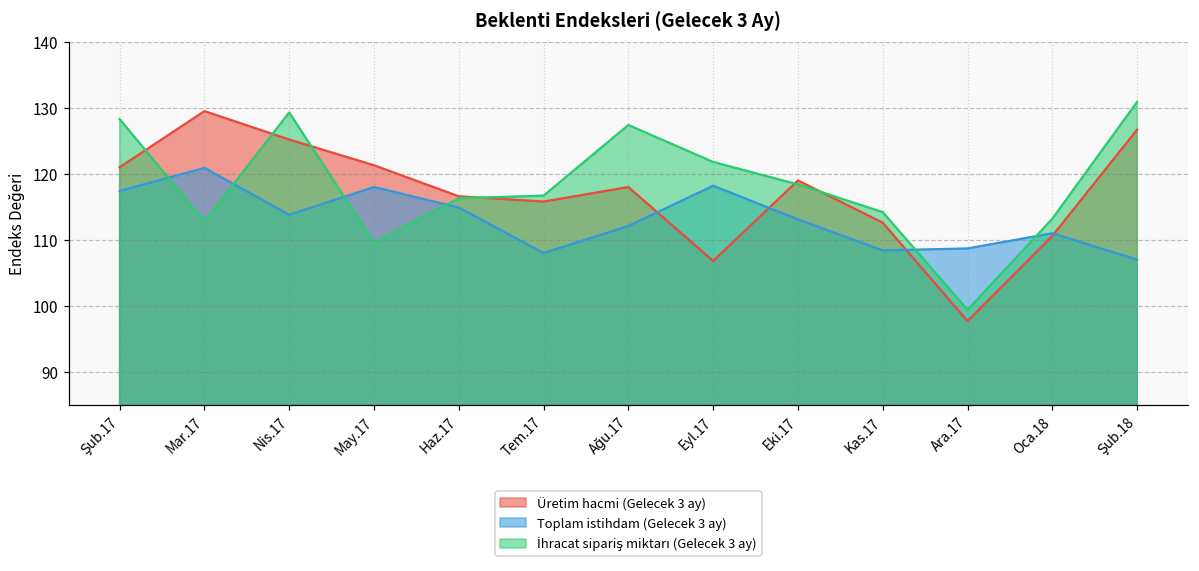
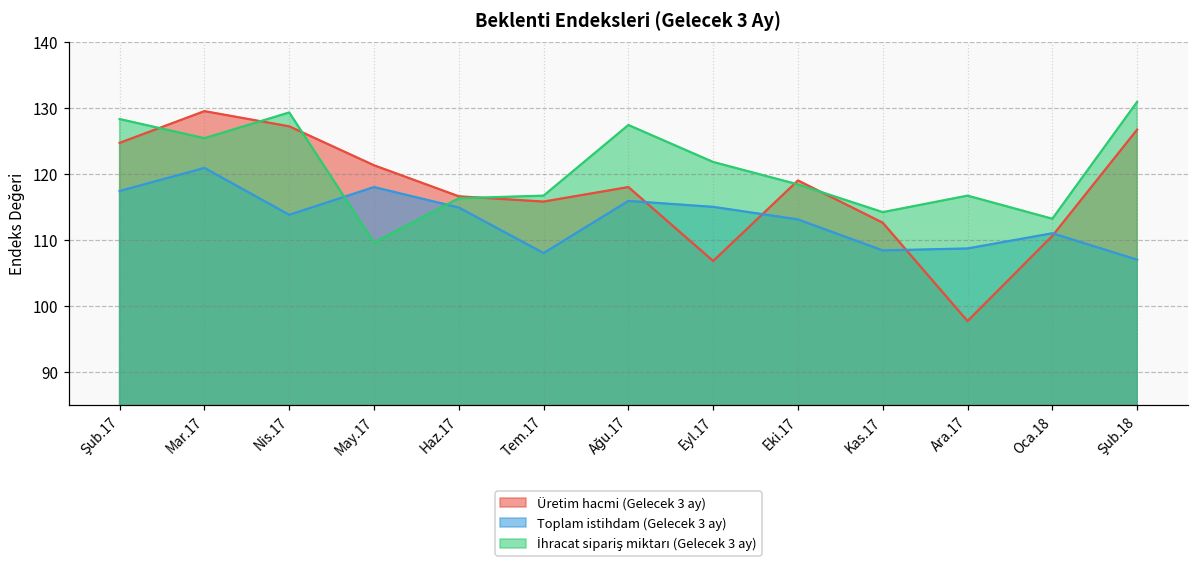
  {
    "Üretim hacmi (Gelecek 3 ay)": {
-     "Şub.17": 121,
+     "Şub.17": 125,
      "Mar.17": 130,
-     "Nis.17": 125,
+     "Nis.17": 127,
      "May.17": 121,
      "Tem.17": 116,
      "Ağu.17": 118,
      "Eyl.17": 107,
      "Eki.17": 119,
      "Kas.17": 113,
      "Ara.17": 98,
      "Şub.18": 127
    },
    "Toplam istihdam (Gelecek 3 ay)": {
      "Şub.17": 117,
      "Mar.17": 121,
      "Nis.17": 114,
      "May.17": 118,
      "Haz.17": 115,
      "Tem.17": 108,
-     "Ağu.17": 112,
-     "Eyl.17": 118,
+     "Ağu.17": 116,
+     "Eyl.17": 115,
      "Eki.17": 113,
      "Kas.17": 108,
      "Ara.17": 109,
      "Şub.18": 107
    },
    "İhracat sipariş miktarı (Gelecek 3 ay)": {
      "Şub.17": 128,
-     "Mar.17": 113,
+     "Mar.17": 125,
      "Nis.17": 129,
      "May.17": 110,
      "Tem.17": 117,
      "Ağu.17": 127,
      "Eyl.17": 122,
      "Eki.17": 118,
      "Kas.17": 114,
-     "Ara.17": 99,
+     "Ara.17": 117,
      "Oca.18": 113,
      "Şub.18": 131
    }
  }
